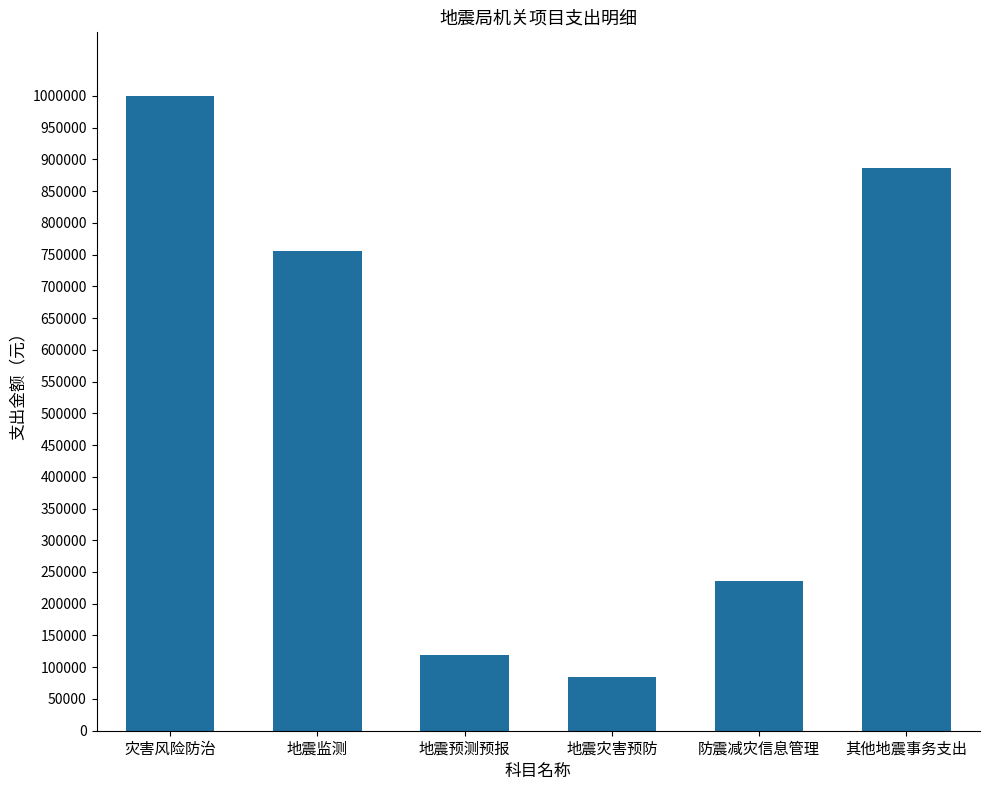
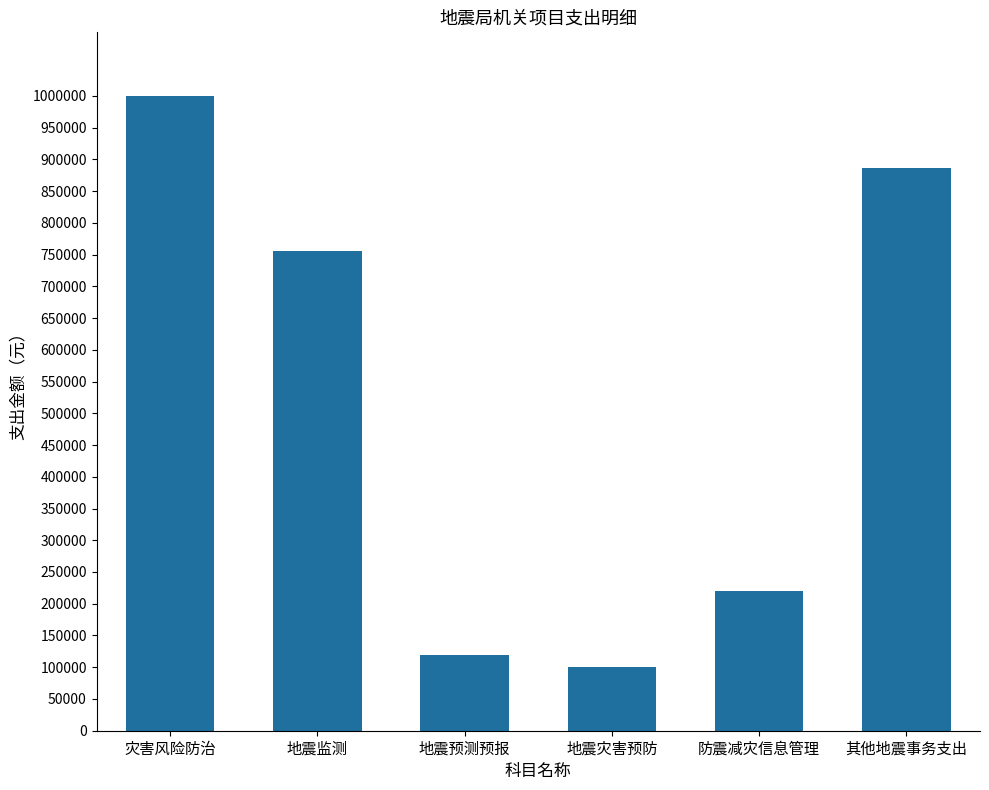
  {
    "灾害风险防治": 1000000,
    "地震监测": 760000,
    "地震预测预报": 120000,
-   "地震灾害预防": 80000,
-   "防震减灾信息管理": 240000,
+   "地震灾害预防": 100000,
+   "防震减灾信息管理": 220000,
    "其他地震事务支出": 890000
  }
